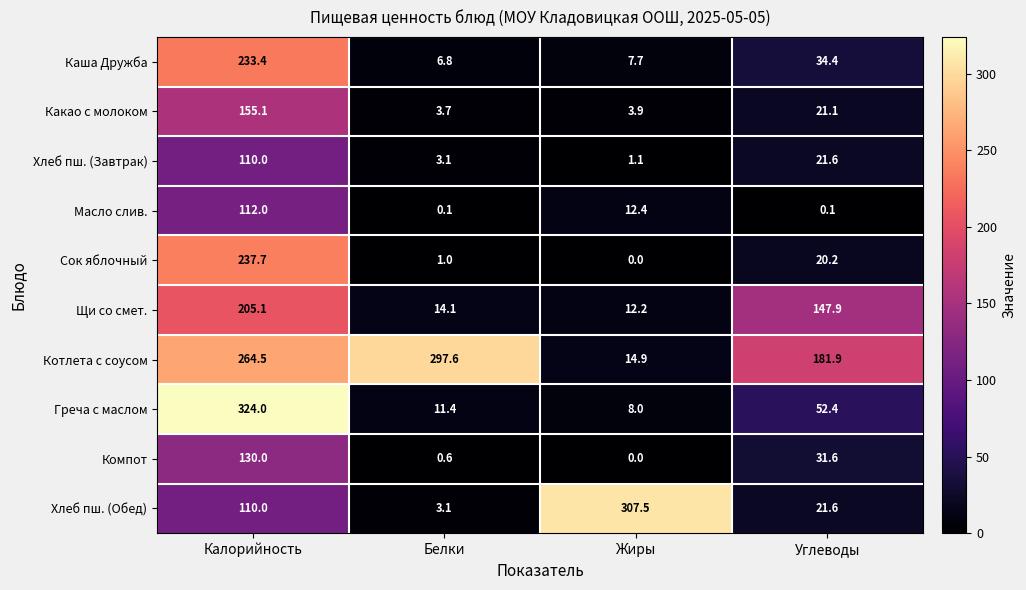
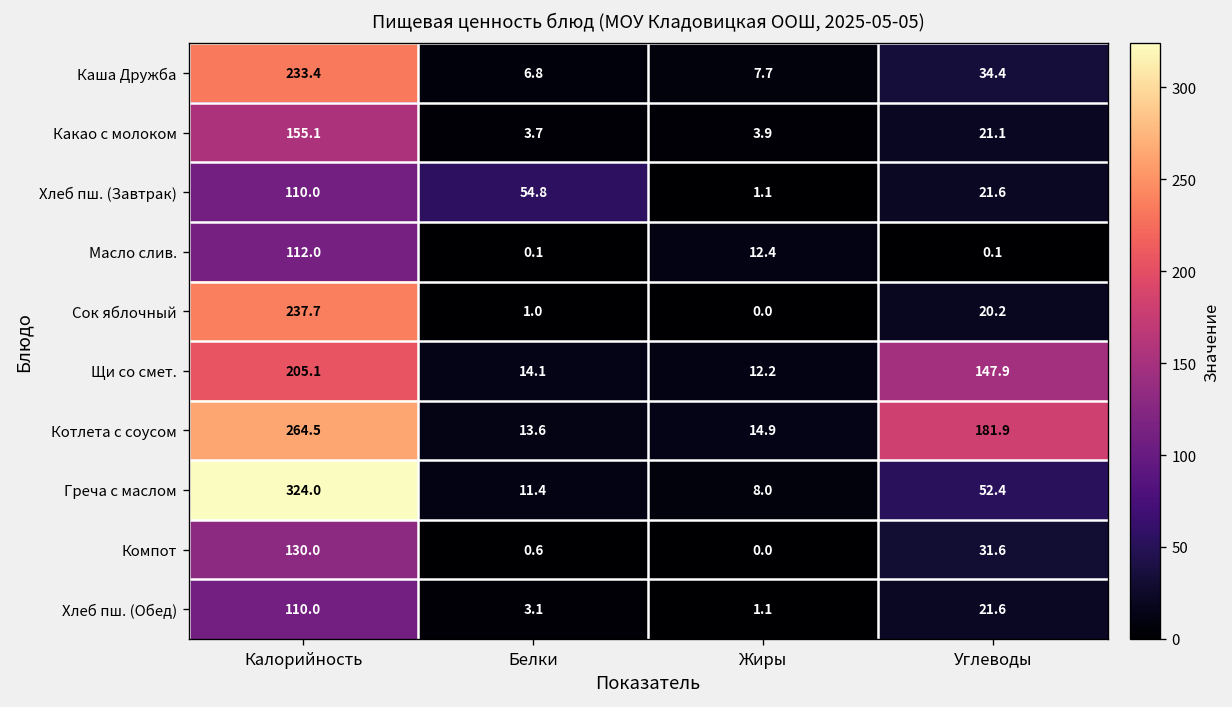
  {
    "Каша Дружба": {
      "Калорийность": 233.4,
      "Белки": 6.8,
      "Жиры": 7.7,
      "Углеводы": 34.4
    },
    "Какао с молоком": {
      "Калорийность": 155.1,
      "Белки": 3.7,
      "Жиры": 3.9,
      "Углеводы": 21.1
    },
    "Хлеб пш. (Завтрак)": {
      "Калорийность": 110.0,
-     "Белки": 3.1,
+     "Белки": 54.8,
      "Жиры": 1.1,
      "Углеводы": 21.6
    },
    "Масло слив.": {
      "Калорийность": 112.0,
      "Белки": 0.1,
      "Жиры": 12.4,
      "Углеводы": 0.1
    },
    "Сок яблочный": {
      "Калорийность": 237.7,
      "Белки": 1.0,
      "Жиры": 0.0,
      "Углеводы": 20.2
    },
    "Щи со смет.": {
      "Калорийность": 205.1,
      "Белки": 14.1,
      "Жиры": 12.2,
      "Углеводы": 147.9
    },
    "Котлета с соусом": {
      "Калорийность": 264.5,
-     "Белки": 297.6,
+     "Белки": 13.6,
      "Жиры": 14.9,
      "Углеводы": 181.9
    },
    "Греча с маслом": {
      "Калорийность": 324.0,
      "Белки": 11.4,
      "Жиры": 8.0,
      "Углеводы": 52.4
    },
    "Компот": {
      "Калорийность": 130.0,
      "Белки": 0.6,
      "Жиры": 0.0,
      "Углеводы": 31.6
    },
    "Хлеб пш. (Обед)": {
      "Калорийность": 110.0,
      "Белки": 3.1,
-     "Жиры": 307.5,
+     "Жиры": 1.1,
      "Углеводы": 21.6
    }
  }
